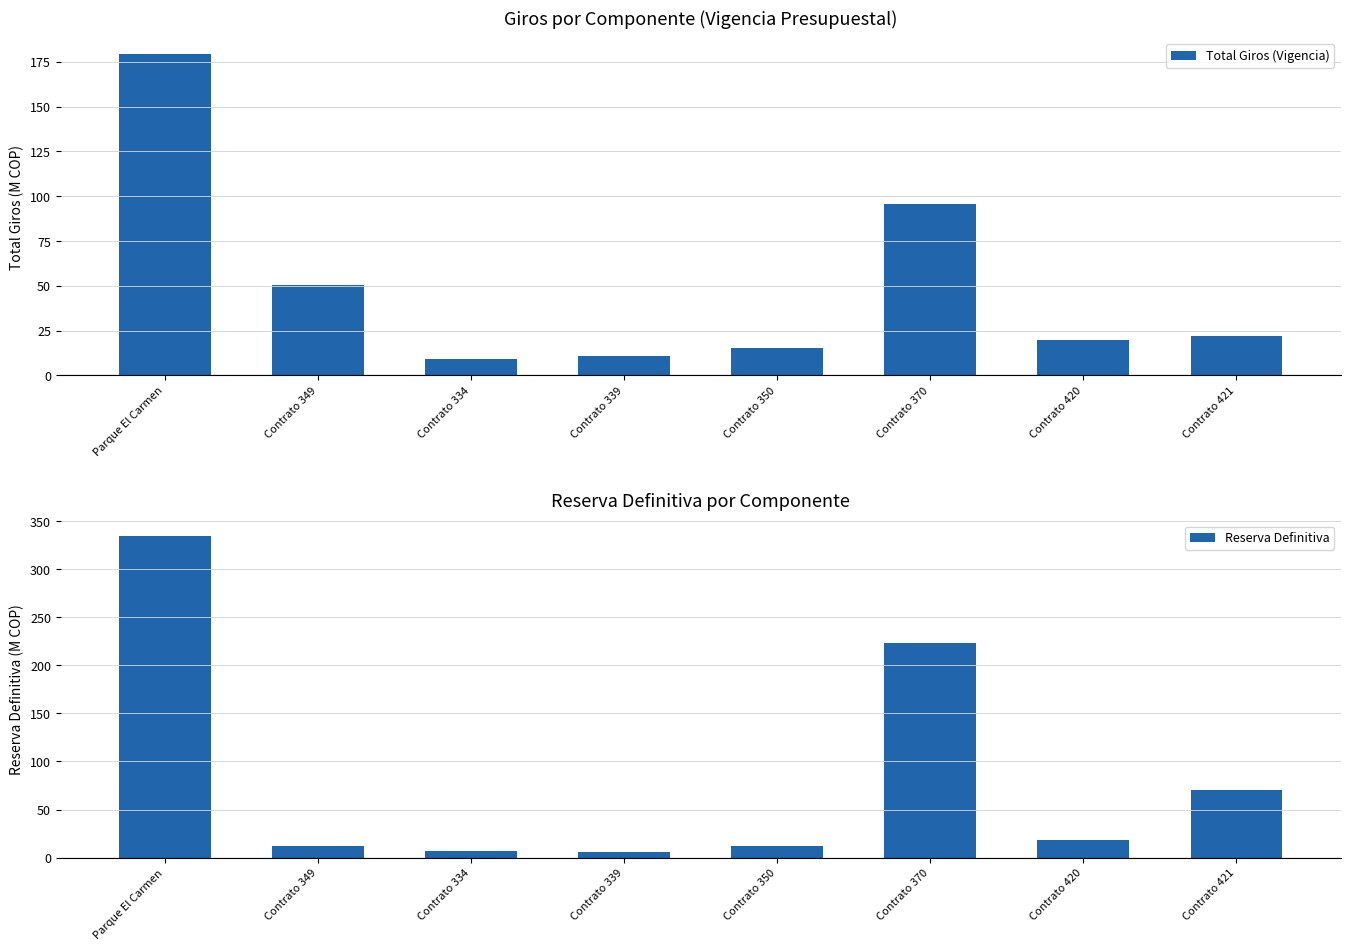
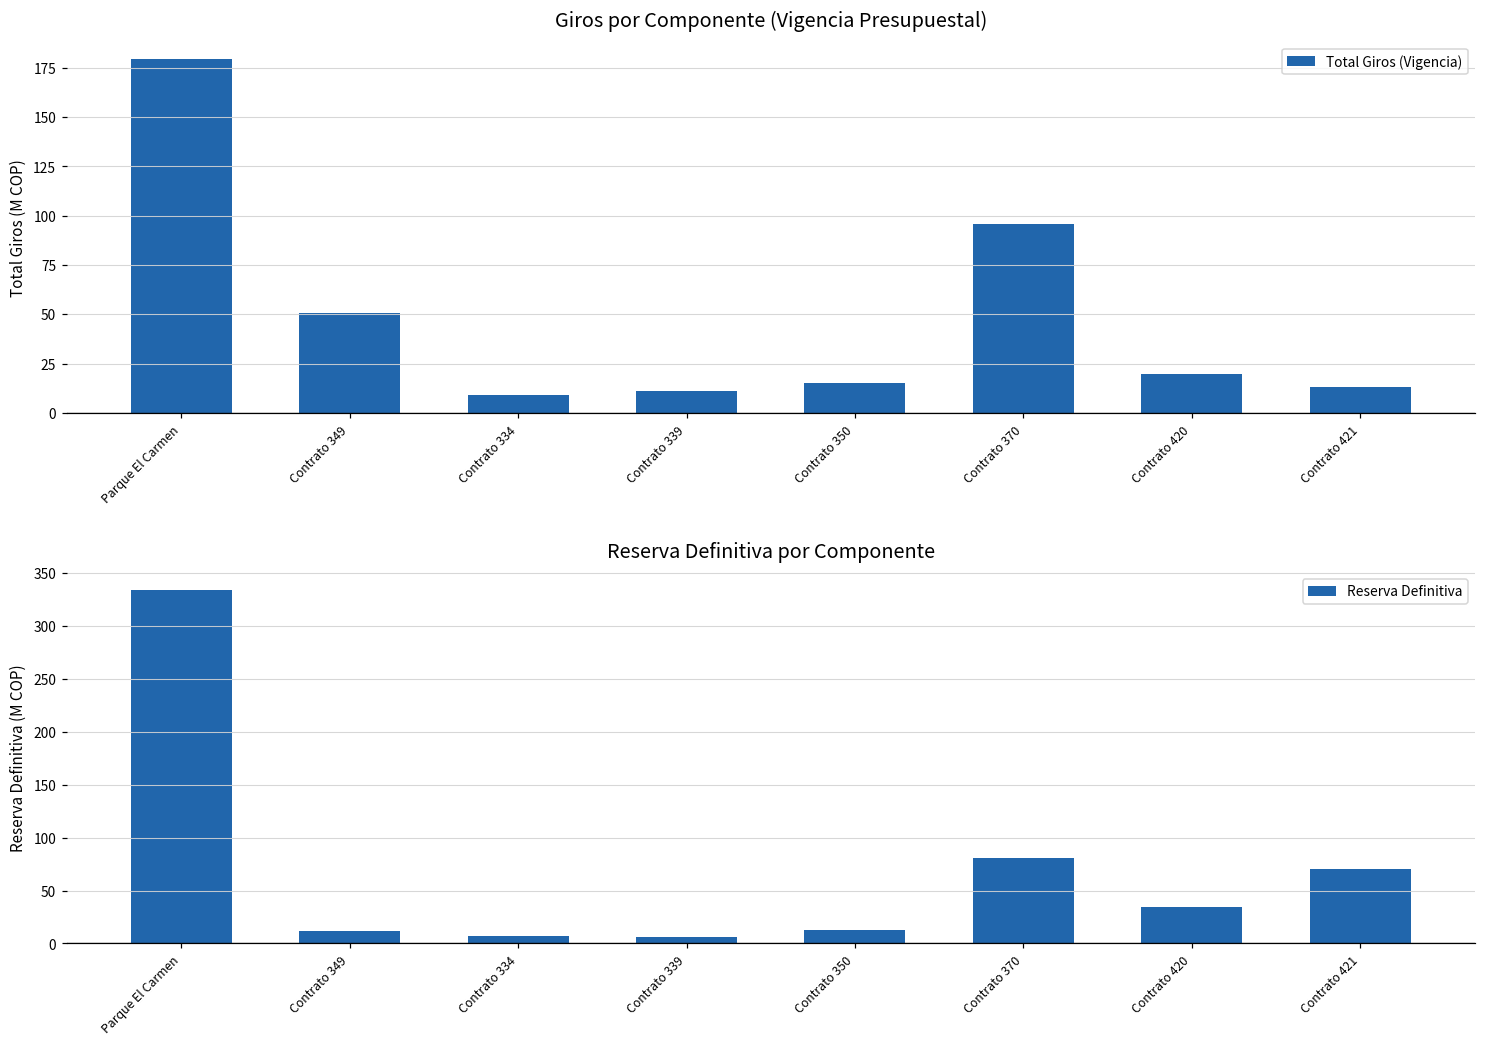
  {
    "Giros por Componente (Vigencia Presupuestal)": {
      "Parque El Carmen": 179,
      "Contrato 349": 51,
      "Contrato 334": 9,
      "Contrato 339": 11,
      "Contrato 350": 15,
      "Contrato 370": 96,
      "Contrato 420": 20,
-     "Contrato 421": 22
+     "Contrato 421": 13
    },
    "Reserva Definitiva por Componente": {
      "Parque El Carmen": 330,
      "Contrato 349": 10,
      "Contrato 334": 10,
      "Contrato 339": 10,
      "Contrato 350": 10,
-     "Contrato 370": 220,
-     "Contrato 420": 20,
+     "Contrato 370": 80,
+     "Contrato 420": 30,
      "Contrato 421": 70
    }
  }
